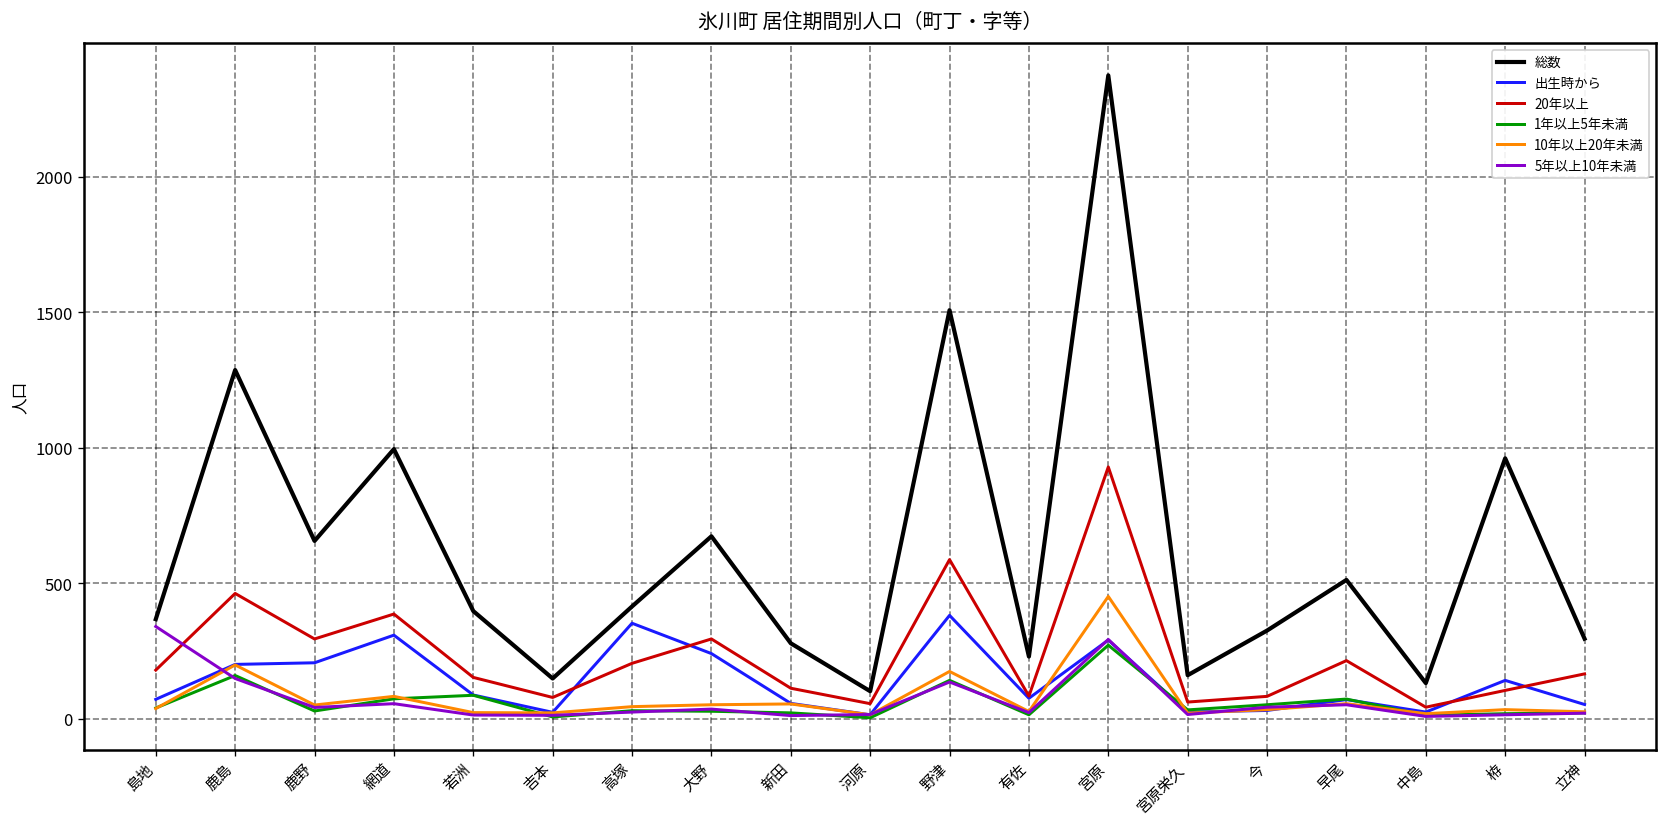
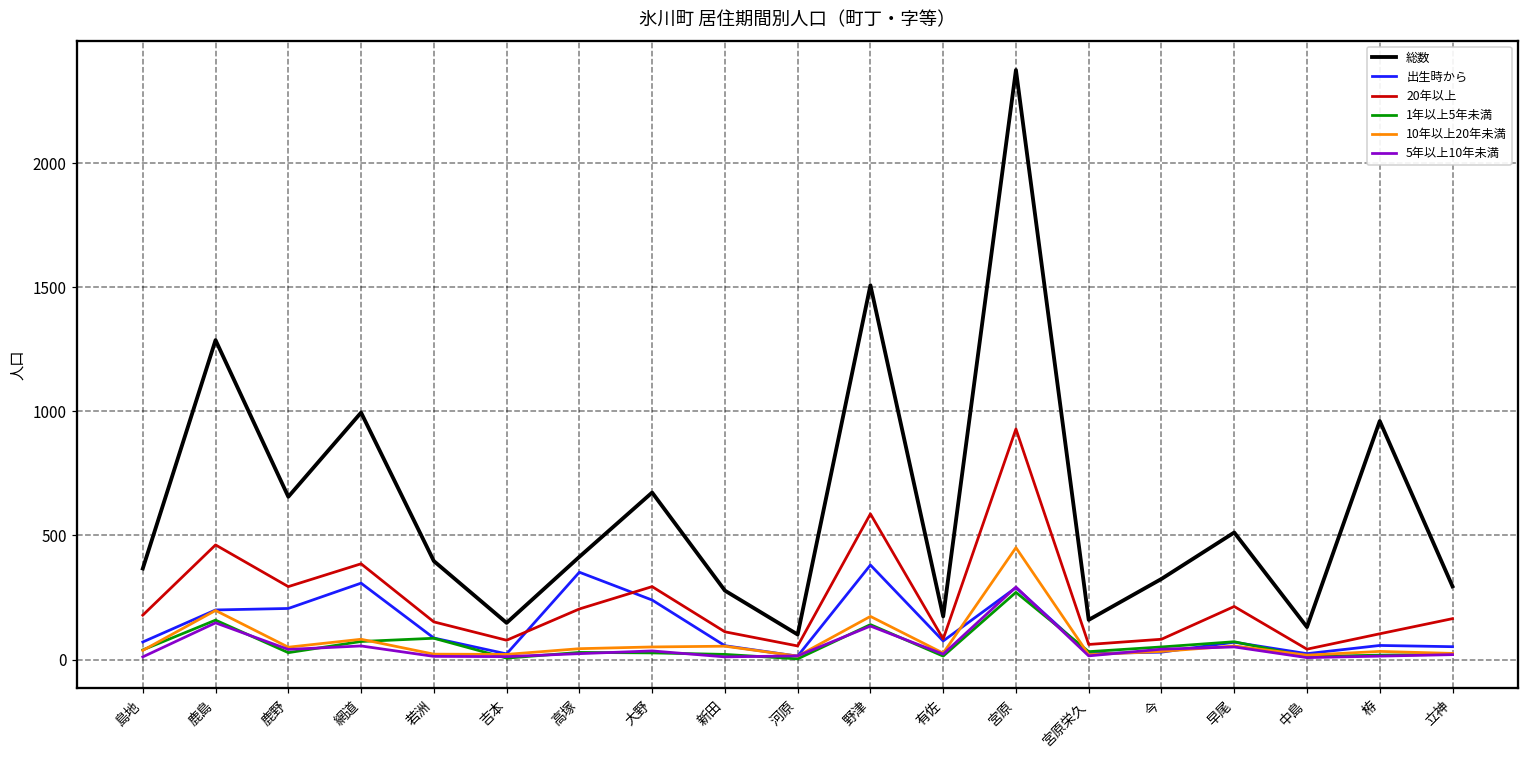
  {
    "総数": {
      "島地": 370,
      "鹿島": 1290,
      "鹿野": 660,
      "網道": 1000,
      "若洲": 400,
      "吉本": 150,
      "高塚": 410,
      "大野": 670,
      "新田": 280,
      "河原": 100,
      "野津": 1510,
-     "有佐": 230,
+     "有佐": 170,
      "宮原": 2380,
      "宮原栄久": 160,
      "今": 330,
      "早尾": 510,
      "中島": 130,
      "栫": 960,
      "立神": 300
    },
    "出生時から": {
      "島地": 70,
      "鹿野": 210,
      "網道": 310,
      "高塚": 350,
      "大野": 240,
      "野津": 380,
-     "栫": 140,
+     "栫": 60,
      "立神": 50
    },
    "20年以上": {
      "島地": 180,
      "鹿島": 460,
      "鹿野": 290,
      "網道": 390,
      "若洲": 150,
      "吉本": 80,
      "高塚": 200,
      "大野": 290,
      "新田": 110,
      "河原": 60,
      "野津": 590,
      "宮原": 930,
      "宮原栄久": 60,
      "今": 80,
      "早尾": 210,
      "中島": 40,
      "栫": 100,
      "立神": 170
    },
    "1年以上5年未満": {
      "鹿野": 30,
      "宮原": 270
    },
    "10年以上20年未満": {
      "高塚": 40,
      "大野": 50,
      "野津": 170,
      "宮原": 450,
      "栫": 30
    },
    "5年以上10年未満": {
-     "島地": 340,
+     "島地": 10,
      "網道": 60
    }
  }
